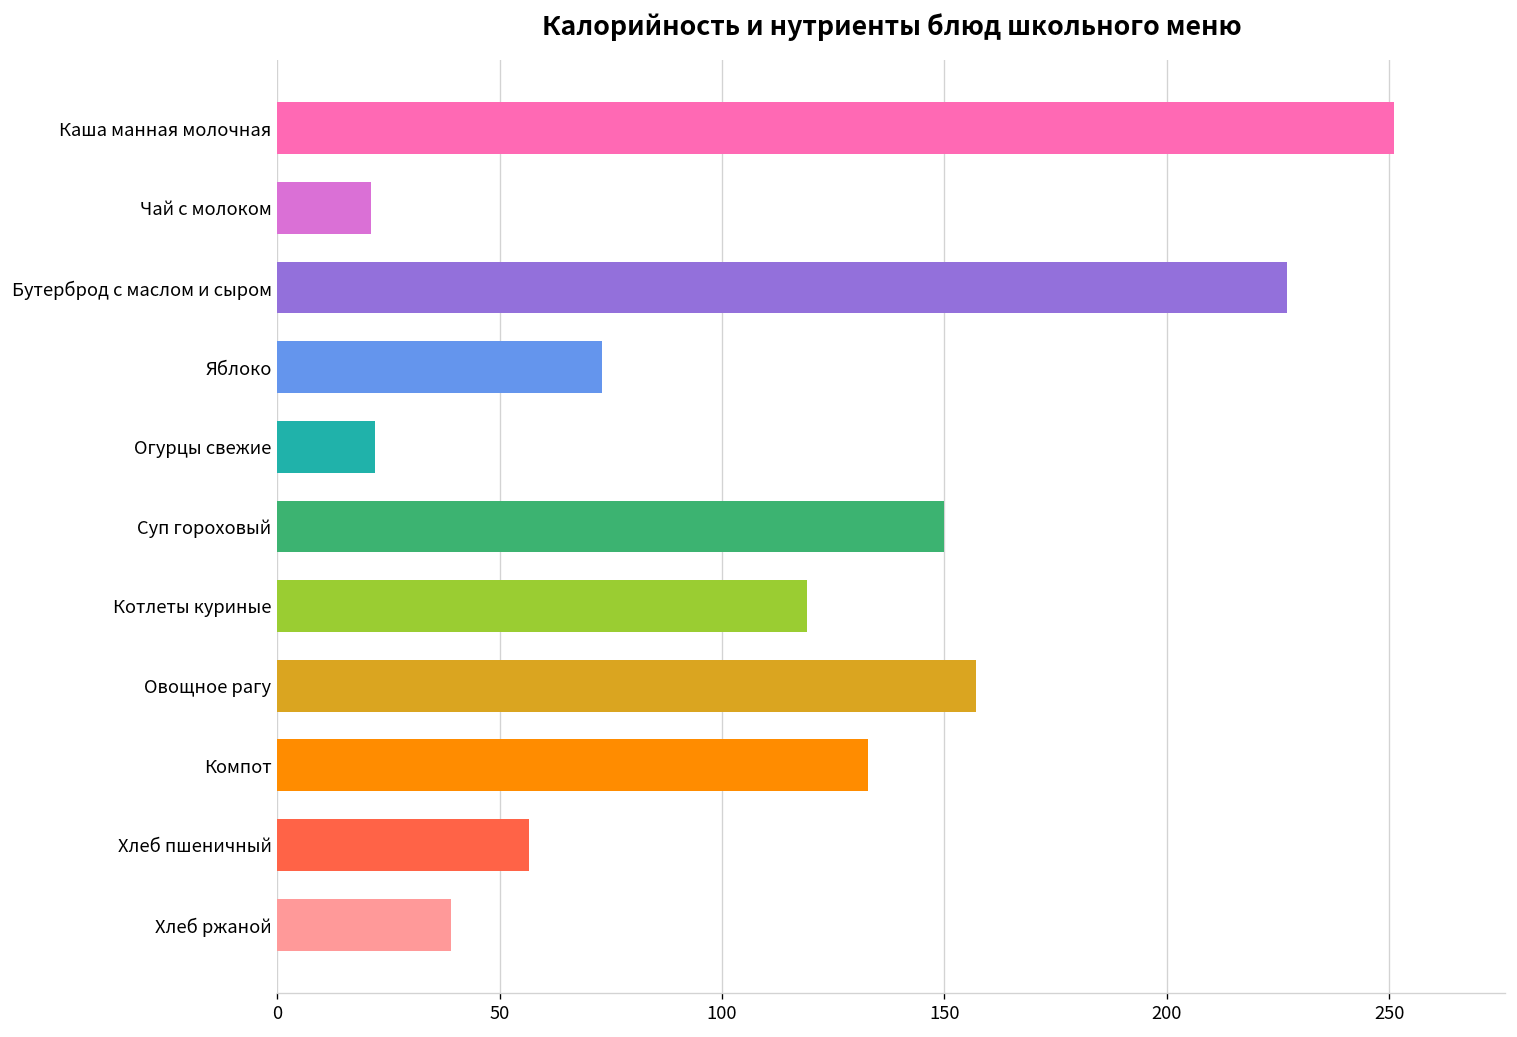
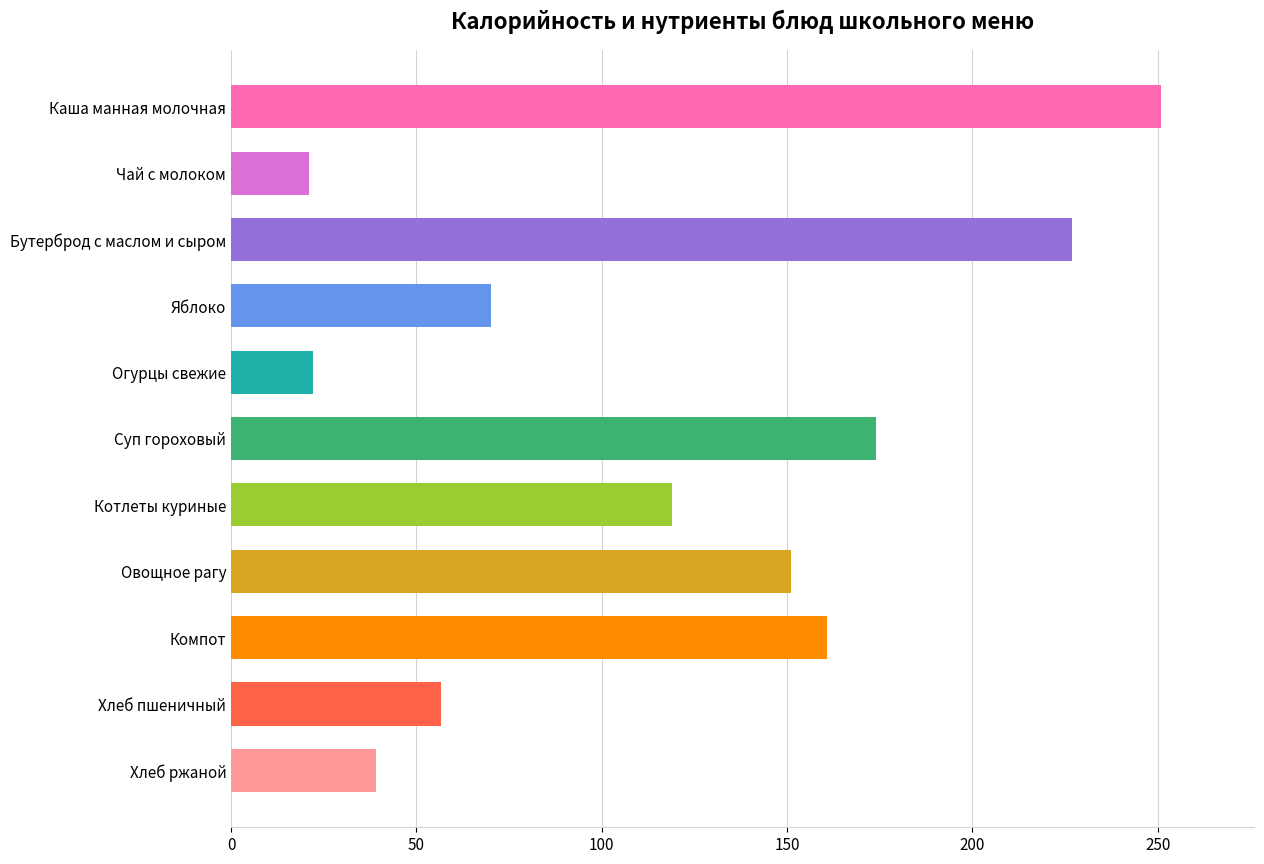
  {
    "Каша манная молочная": 251,
    "Чай с молоком": 21,
    "Бутерброд с маслом и сыром": 227,
-   "Яблоко": 73,
+   "Яблоко": 70,
    "Огурцы свежие": 22,
-   "Суп гороховый": 150,
+   "Суп гороховый": 174,
    "Котлеты куриные": 119,
-   "Овощное рагу": 157,
-   "Компот": 133,
+   "Овощное рагу": 151,
+   "Компот": 161,
    "Хлеб пшеничный": 57,
    "Хлеб ржаной": 39
  }
